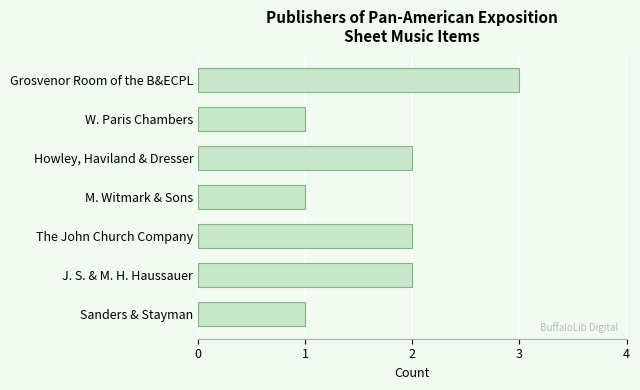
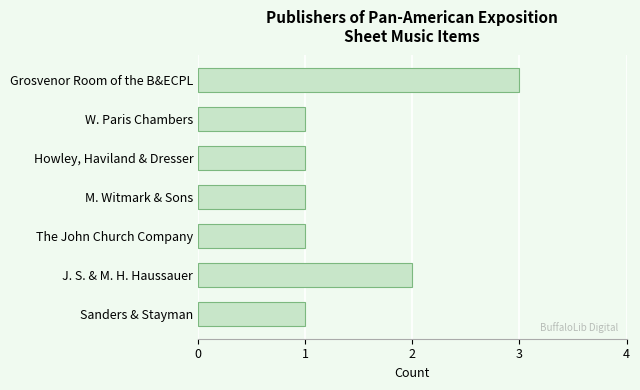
  {
    "Grosvenor Room of the B&ECPL": 3,
    "W. Paris Chambers": 1,
-   "Howley, Haviland & Dresser": 2,
+   "Howley, Haviland & Dresser": 1,
    "M. Witmark & Sons": 1,
-   "The John Church Company": 2,
+   "The John Church Company": 1,
    "J. S. & M. H. Haussauer": 2,
    "Sanders & Stayman": 1
  }
